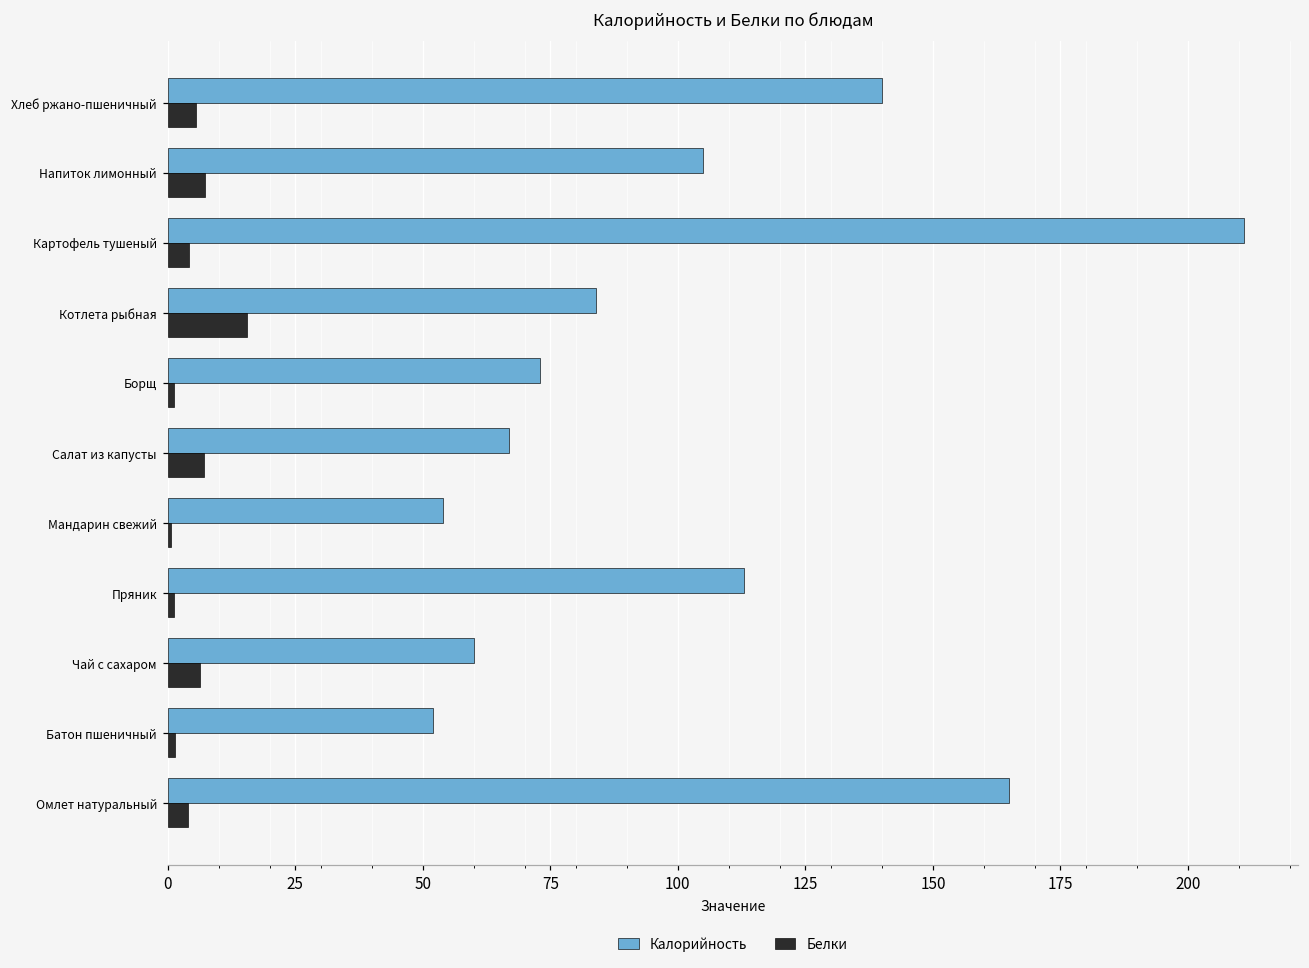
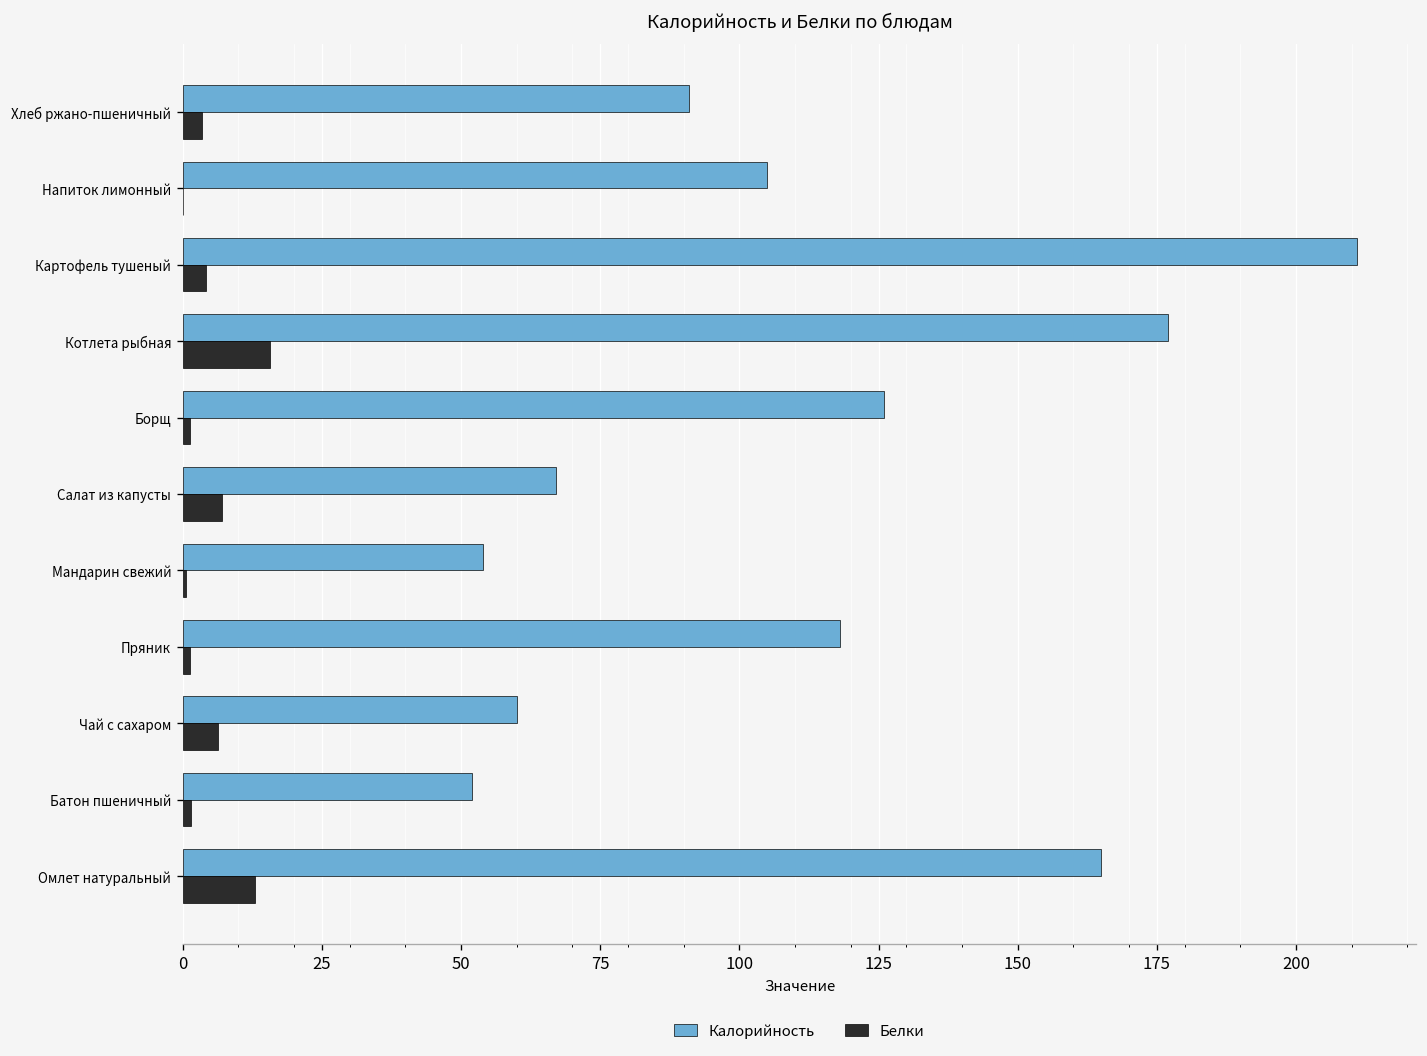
  {
    "Калорийность": {
-     "Хлеб ржано-пшеничный": 140,
+     "Хлеб ржано-пшеничный": 91,
      "Напиток лимонный": 105,
      "Картофель тушеный": 211,
-     "Котлета рыбная": 84,
-     "Борщ": 73,
+     "Котлета рыбная": 177,
+     "Борщ": 126,
      "Салат из капусты": 67,
      "Мандарин свежий": 54,
-     "Пряник": 113,
+     "Пряник": 118,
      "Чай с сахаром": 60,
      "Батон пшеничный": 52,
      "Омлет натуральный": 165
    },
    "Белки": {
-     "Хлеб ржано-пшеничный": 6,
-     "Напиток лимонный": 7,
+     "Хлеб ржано-пшеничный": 3,
+     "Напиток лимонный": 0,
      "Картофель тушеный": 4,
      "Котлета рыбная": 16,
      "Борщ": 1,
      "Салат из капусты": 7,
      "Мандарин свежий": 1,
      "Пряник": 1,
      "Чай с сахаром": 6,
      "Батон пшеничный": 2,
-     "Омлет натуральный": 4
+     "Омлет натуральный": 13
    }
  }
